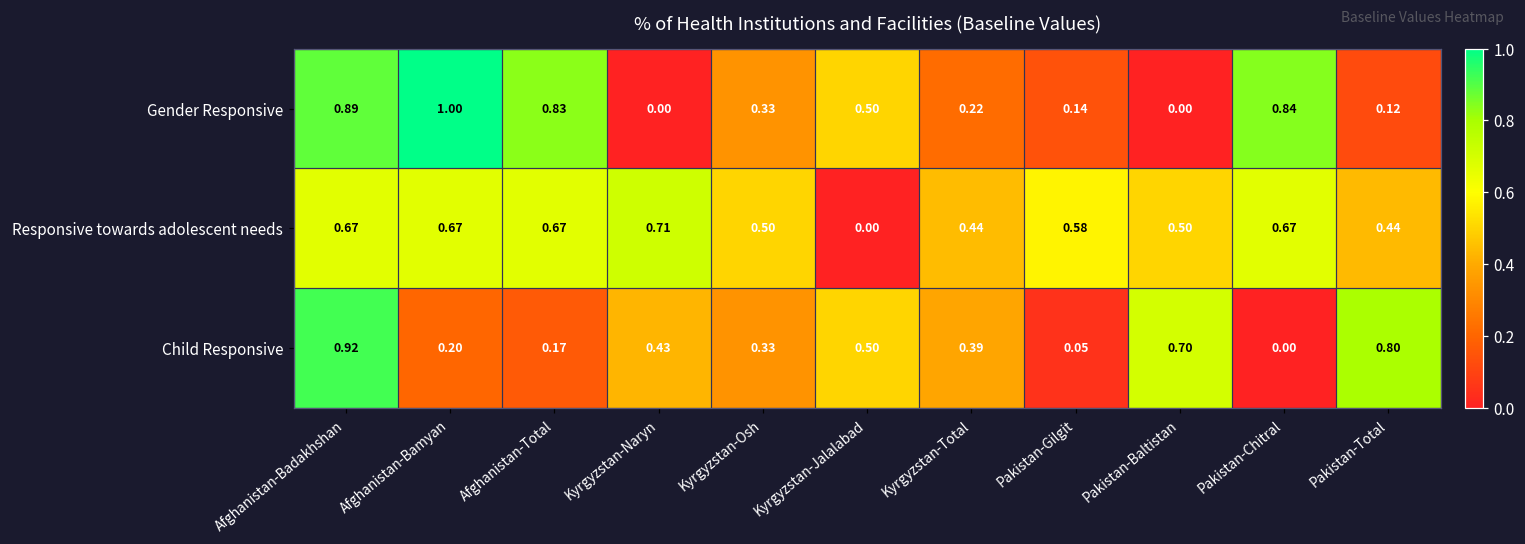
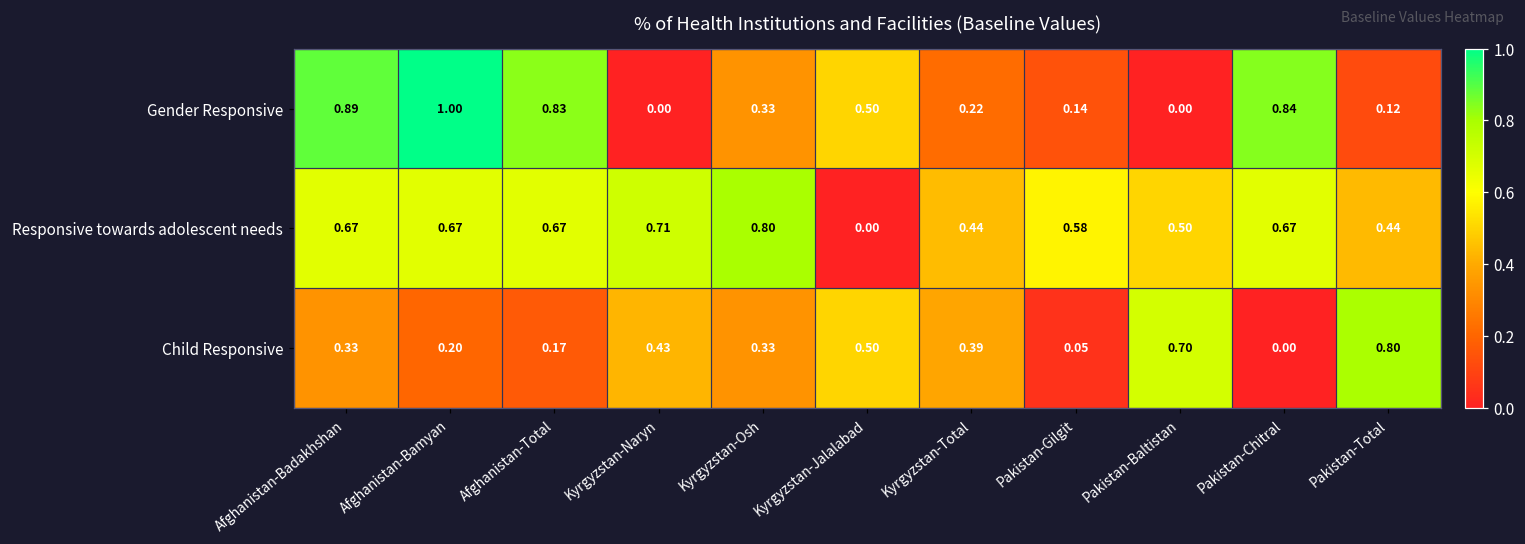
  {
    "Gender Responsive": {
      "Afghanistan-Badakhshan": 0.89,
      "Afghanistan-Bamyan": 1.00,
      "Afghanistan-Total": 0.83,
      "Kyrgyzstan-Naryn": 0.00,
      "Kyrgyzstan-Osh": 0.33,
      "Kyrgyzstan-Jalalabad": 0.50,
      "Kyrgyzstan-Total": 0.22,
      "Pakistan-Gilgit": 0.14,
      "Pakistan-Baltistan": 0.00,
      "Pakistan-Chitral": 0.84,
      "Pakistan-Total": 0.12
    },
    "Responsive towards adolescent needs": {
      "Afghanistan-Badakhshan": 0.67,
      "Afghanistan-Bamyan": 0.67,
      "Afghanistan-Total": 0.67,
      "Kyrgyzstan-Naryn": 0.71,
-     "Kyrgyzstan-Osh": 0.50,
+     "Kyrgyzstan-Osh": 0.80,
      "Kyrgyzstan-Jalalabad": 0.00,
      "Kyrgyzstan-Total": 0.44,
      "Pakistan-Gilgit": 0.58,
      "Pakistan-Baltistan": 0.50,
      "Pakistan-Chitral": 0.67,
      "Pakistan-Total": 0.44
    },
    "Child Responsive": {
-     "Afghanistan-Badakhshan": 0.92,
+     "Afghanistan-Badakhshan": 0.33,
      "Afghanistan-Bamyan": 0.20,
      "Afghanistan-Total": 0.17,
      "Kyrgyzstan-Naryn": 0.43,
      "Kyrgyzstan-Osh": 0.33,
      "Kyrgyzstan-Jalalabad": 0.50,
      "Kyrgyzstan-Total": 0.39,
      "Pakistan-Gilgit": 0.05,
      "Pakistan-Baltistan": 0.70,
      "Pakistan-Chitral": 0.00,
      "Pakistan-Total": 0.80
    }
  }
